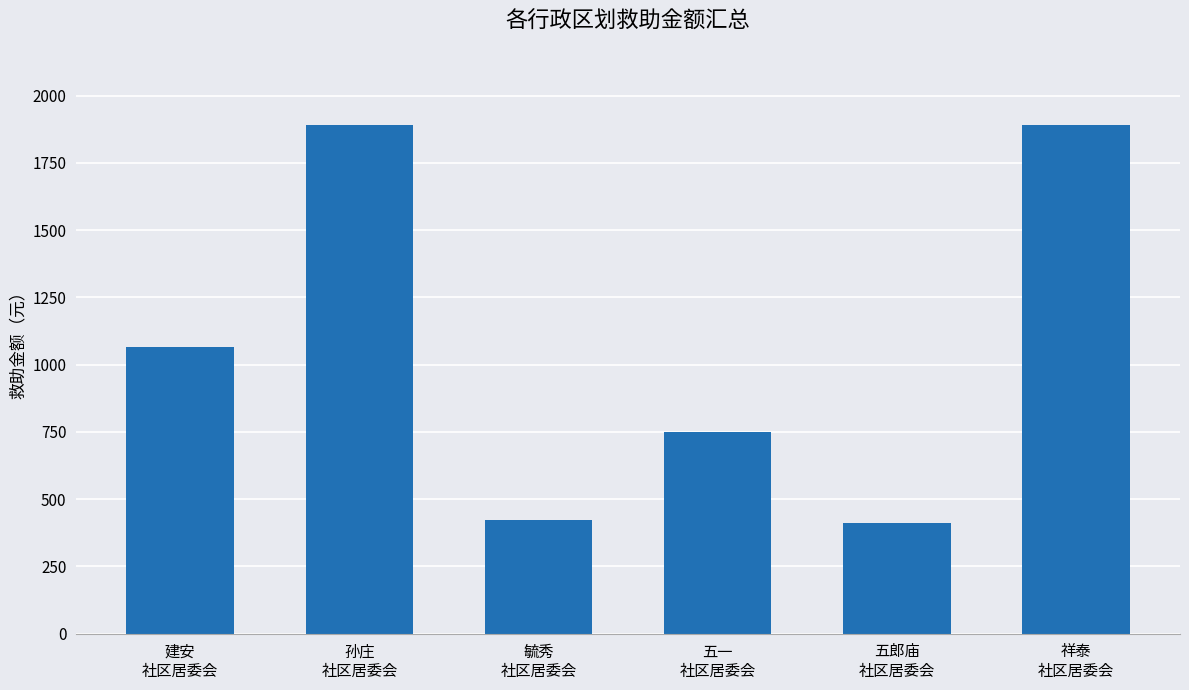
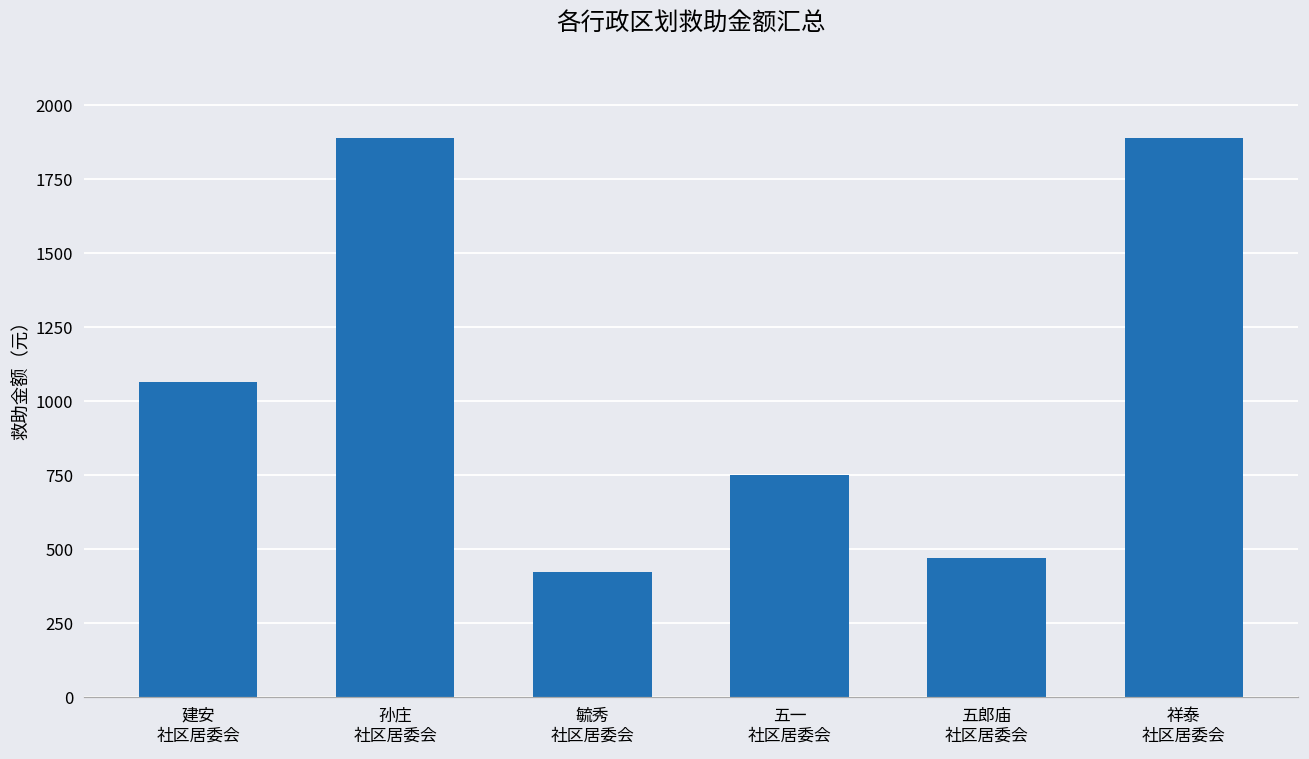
  {
    "建安 社区居委会": 1060,
    "孙庄 社区居委会": 1890,
    "毓秀 社区居委会": 420,
    "五一 社区居委会": 750,
-   "五郎庙 社区居委会": 410,
+   "五郎庙 社区居委会": 470,
    "祥泰 社区居委会": 1890
  }
